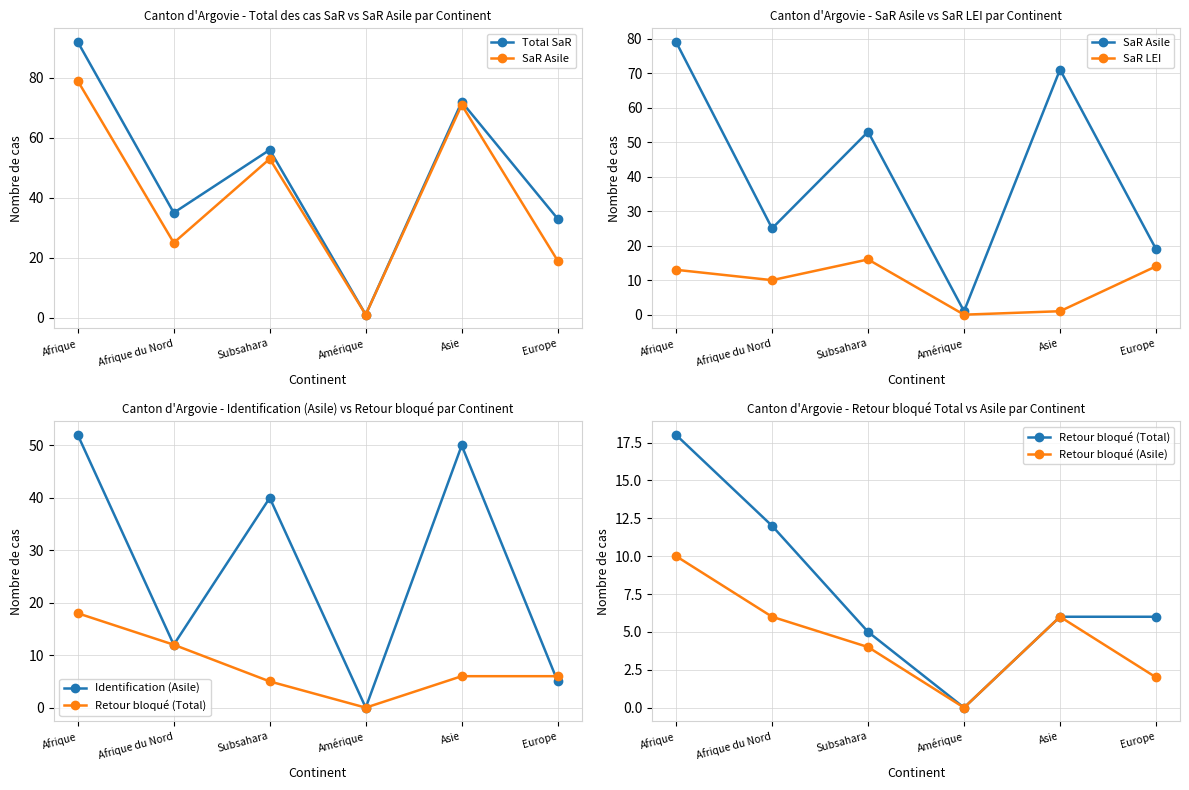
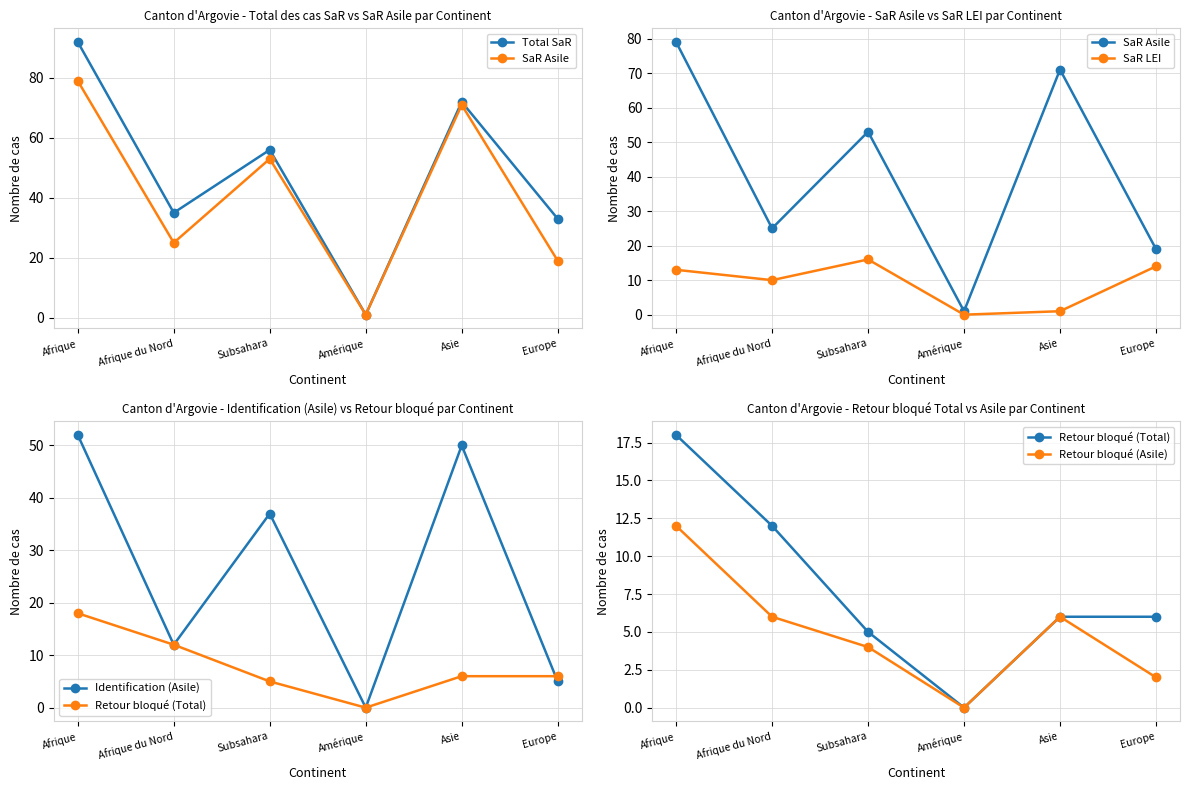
  {
    "Canton d'Argovie - Total des cas SaR vs SaR Asile par Continent": {
      "Total SaR": {
        "Afrique": 92,
        "Afrique du Nord": 35,
        "Subsahara": 56,
        "Asie": 72,
        "Europe": 33
      }
    },
    "Canton d'Argovie - SaR Asile vs SaR LEI par Continent": {
      "SaR Asile": {
        "Afrique": 79,
        "Afrique du Nord": 25,
        "Subsahara": 53,
        "Amérique": 1,
        "Asie": 71,
        "Europe": 19
      },
      "SaR LEI": {
        "Afrique": 13,
        "Afrique du Nord": 10,
        "Subsahara": 16,
        "Amérique": 0,
        "Asie": 1,
        "Europe": 14
      }
    },
    "Canton d'Argovie - Identification (Asile) vs Retour bloqué par Continent": {
      "Identification (Asile)": {
        "Afrique": 52,
-       "Subsahara": 40,
+       "Subsahara": 37,
        "Asie": 50,
        "Europe": 5
      }
    },
    "Canton d'Argovie - Retour bloqué Total vs Asile par Continent": {
      "Retour bloqué (Total)": {
        "Afrique": 18,
        "Afrique du Nord": 12,
        "Subsahara": 5,
        "Europe": 6
      },
      "Retour bloqué (Asile)": {
-       "Afrique": 10,
+       "Afrique": 12,
        "Afrique du Nord": 6,
        "Subsahara": 4,
        "Europe": 2
      }
    }
  }
